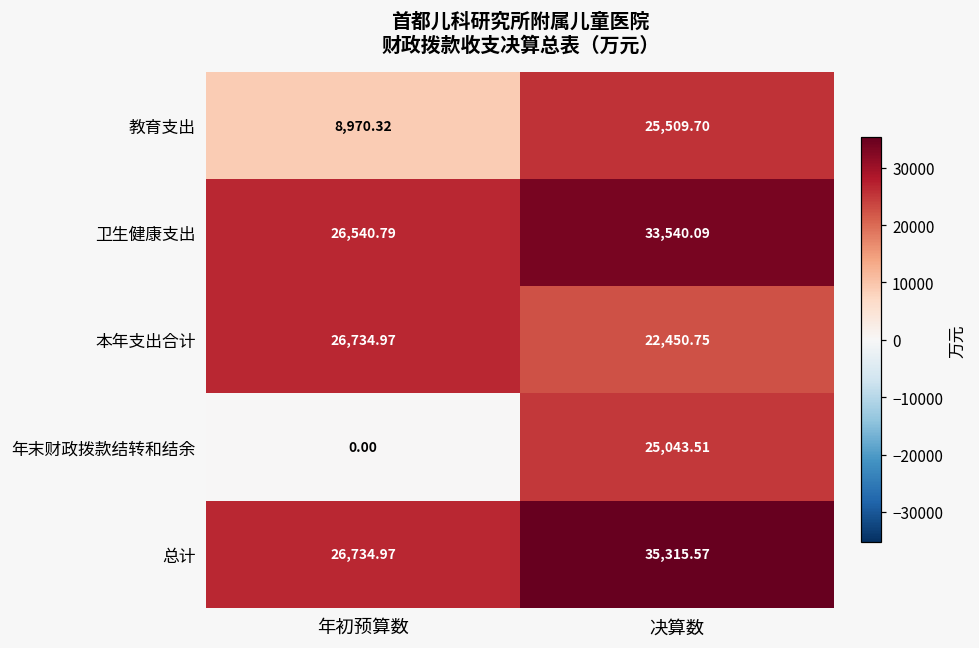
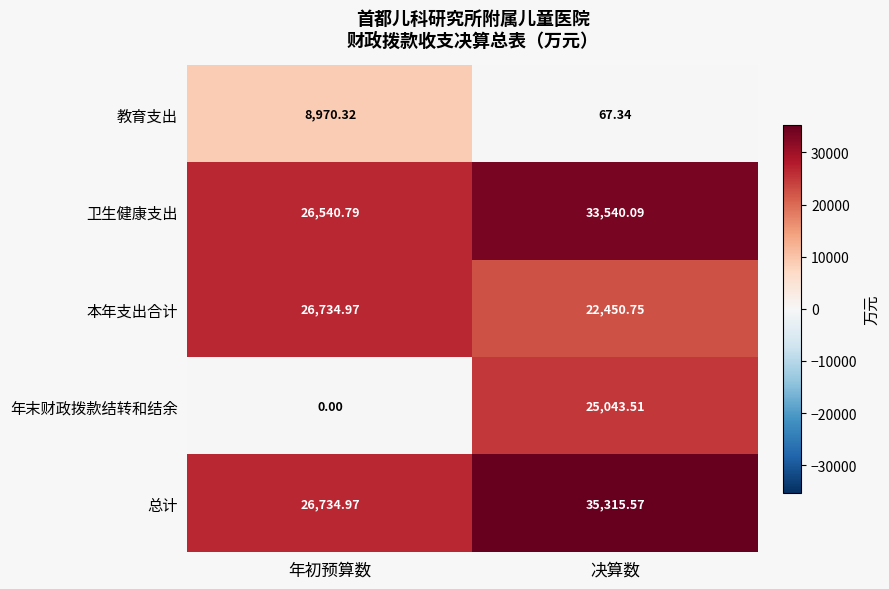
  {
    "教育支出": {
      "年初预算数": "8,970.32",
-     "决算数": "25,509.70"
+     "决算数": "67.34"
    },
    "卫生健康支出": {
      "年初预算数": "26,540.79",
      "决算数": "33,540.09"
    },
    "本年支出合计": {
      "年初预算数": "26,734.97",
      "决算数": "22,450.75"
    },
    "年末财政拨款结转和结余": {
      "年初预算数": "0.00",
      "决算数": "25,043.51"
    },
    "总计": {
      "年初预算数": "26,734.97",
      "决算数": "35,315.57"
    }
  }
